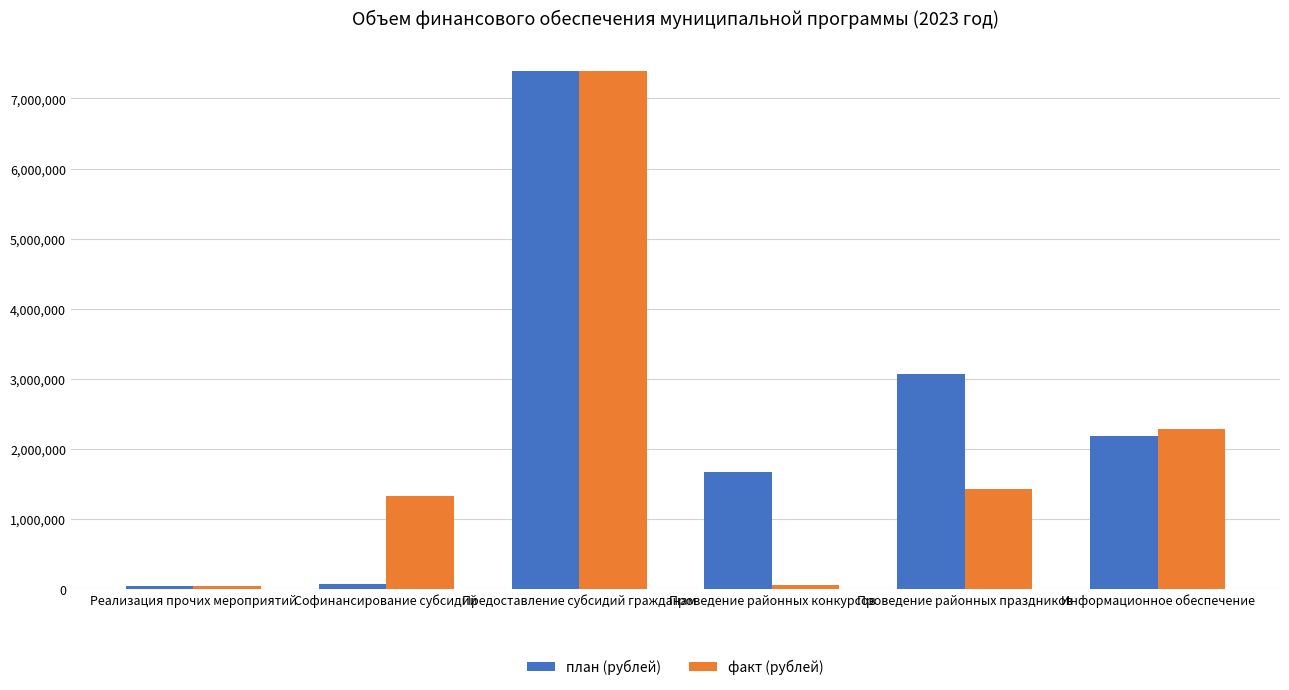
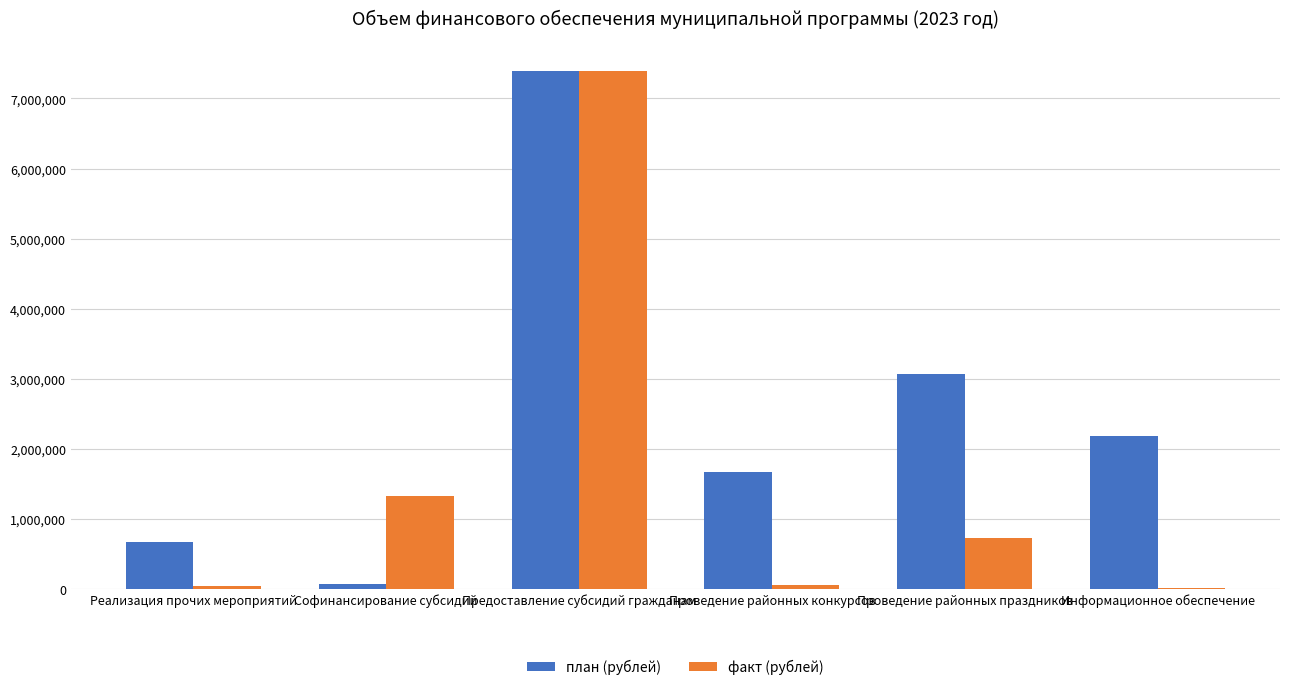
  {
    "план (рублей)": {
-     "Реализация прочих мероприятий": "100,000",
+     "Реализация прочих мероприятий": "700,000",
      "Софинансирование субсидий": "100,000",
      "Предоставление субсидий гражданам": "7,400,000",
      "Проведение районных конкурсов": "1,700,000",
      "Проведение районных праздников": "3,100,000",
      "Информационное обеспечение": "2,200,000"
    },
    "факт (рублей)": {
      "Реализация прочих мероприятий": "100,000",
      "Софинансирование субсидий": "1,300,000",
      "Предоставление субсидий гражданам": "7,400,000",
      "Проведение районных конкурсов": "100,000",
-     "Проведение районных праздников": "1,400,000",
-     "Информационное обеспечение": "2,300,000"
+     "Проведение районных праздников": "700,000",
+     "Информационное обеспечение": "0"
    }
  }
